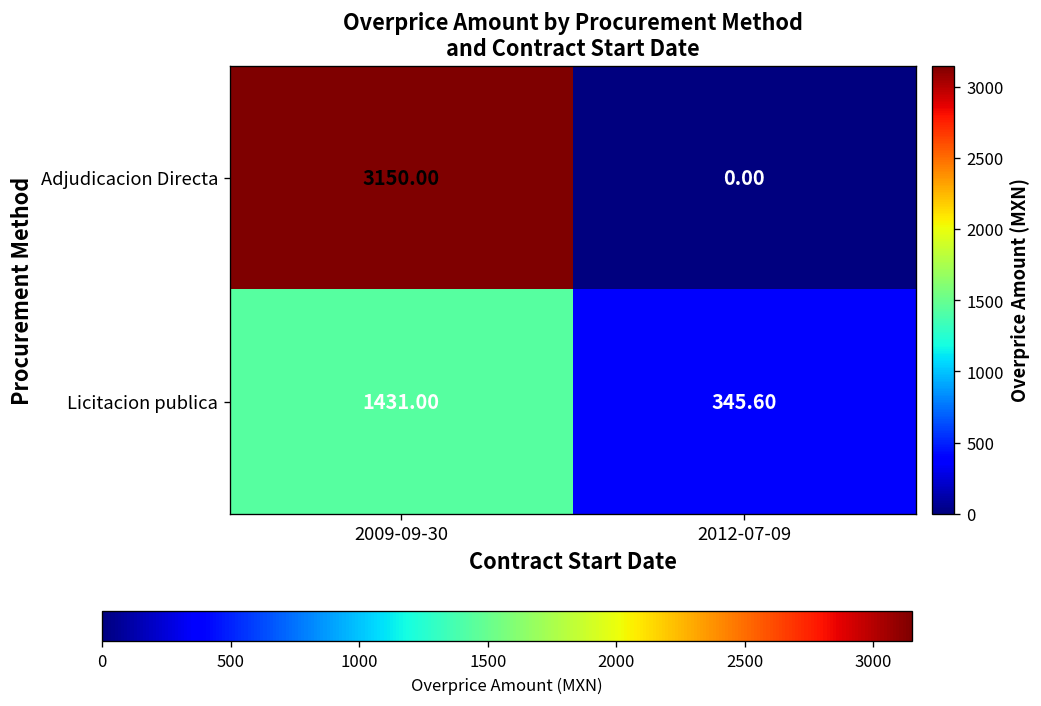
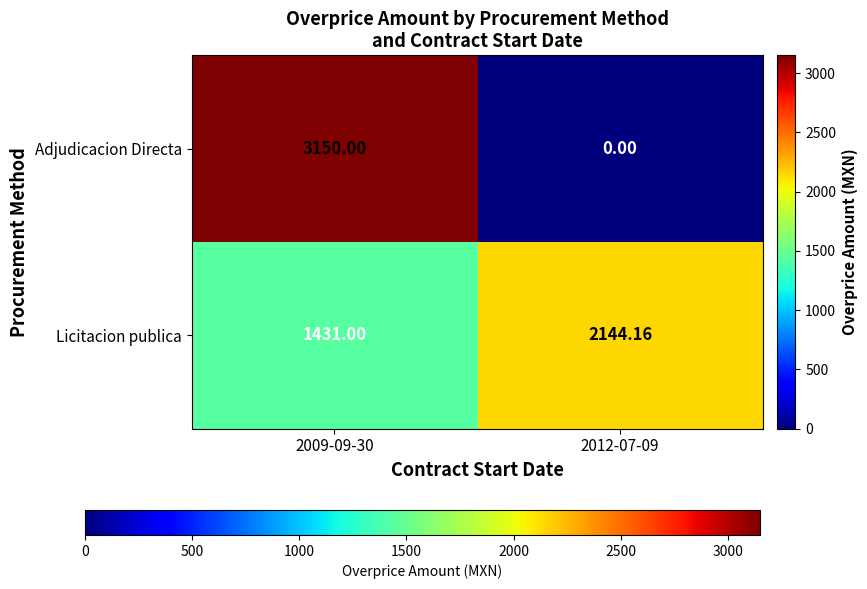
  {
    "Adjudicacion Directa": {
      "2009-09-30": 3150.00,
      "2012-07-09": 0.00
    },
    "Licitacion publica": {
      "2009-09-30": 1431.00,
-     "2012-07-09": 345.60
+     "2012-07-09": 2144.16
    }
  }
